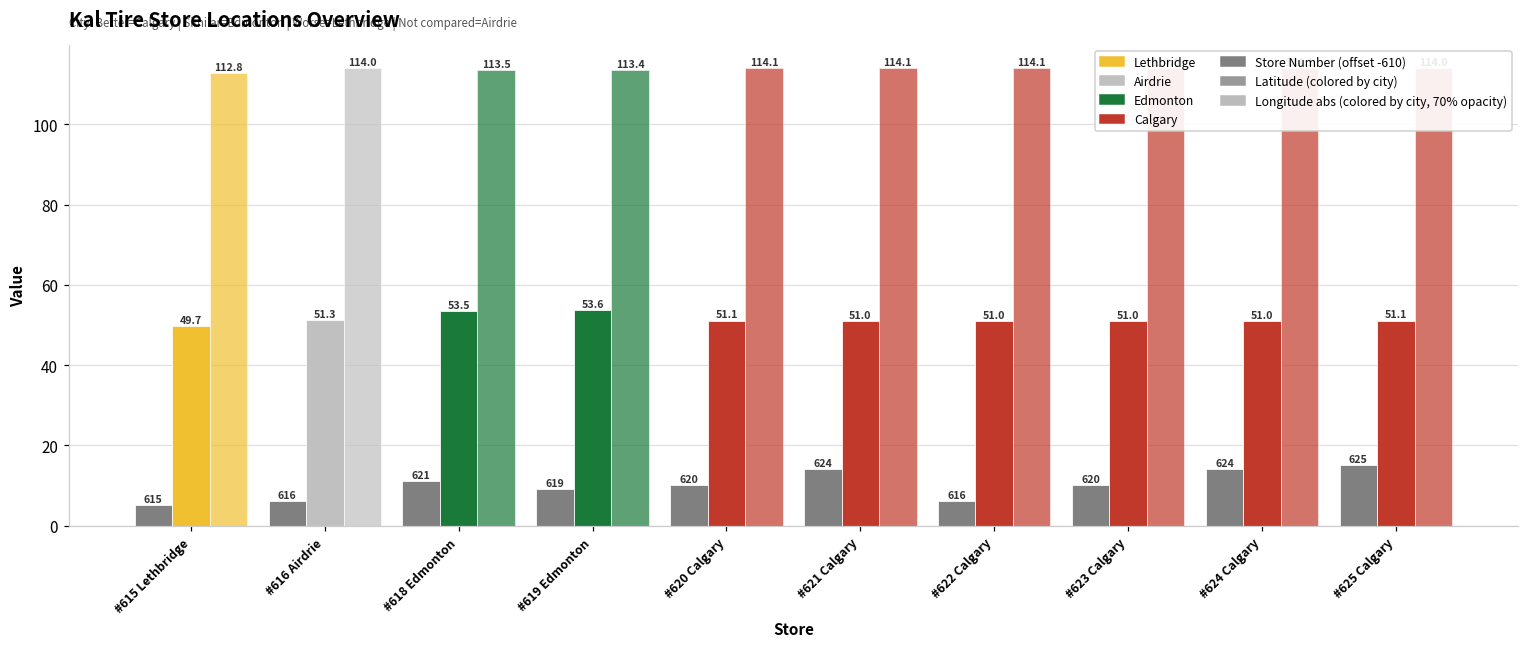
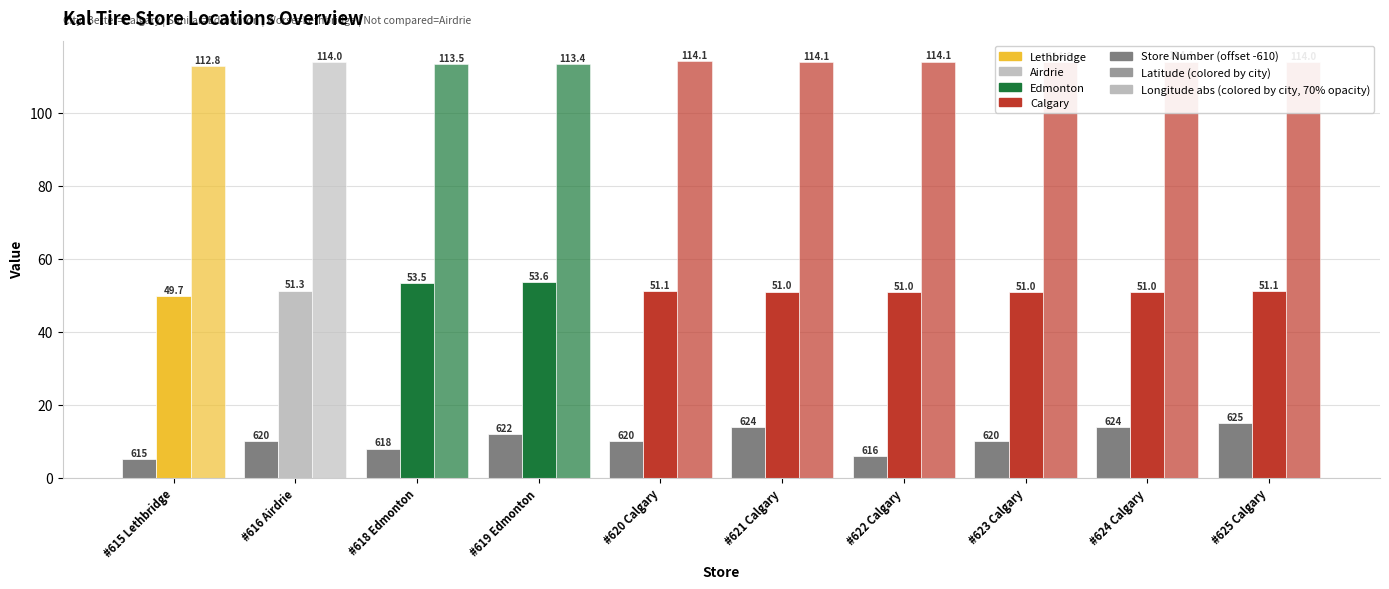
  {
    "Store Number (offset -610)": {
-     "#616 Airdrie": 616,
-     "#618 Edmonton": 621,
-     "#619 Edmonton": 619
+     "#616 Airdrie": 620,
+     "#618 Edmonton": 618,
+     "#619 Edmonton": 622
    }
  }
